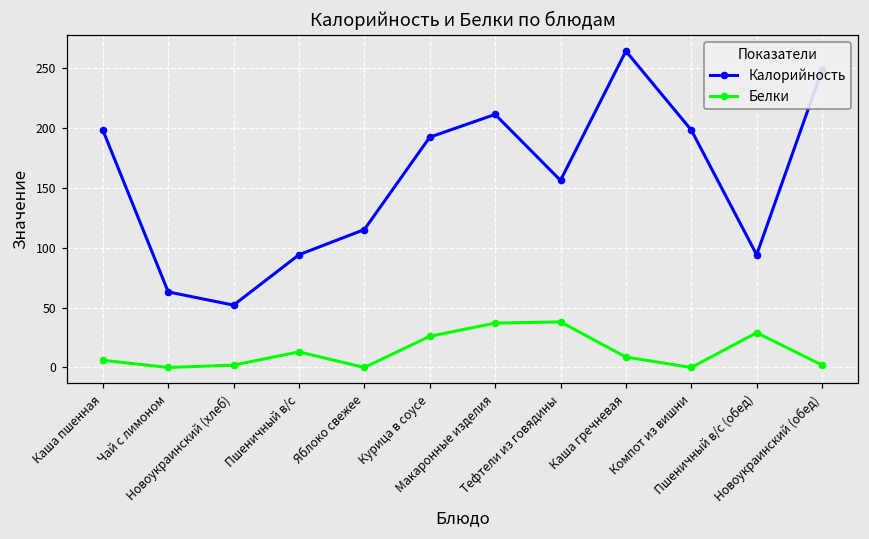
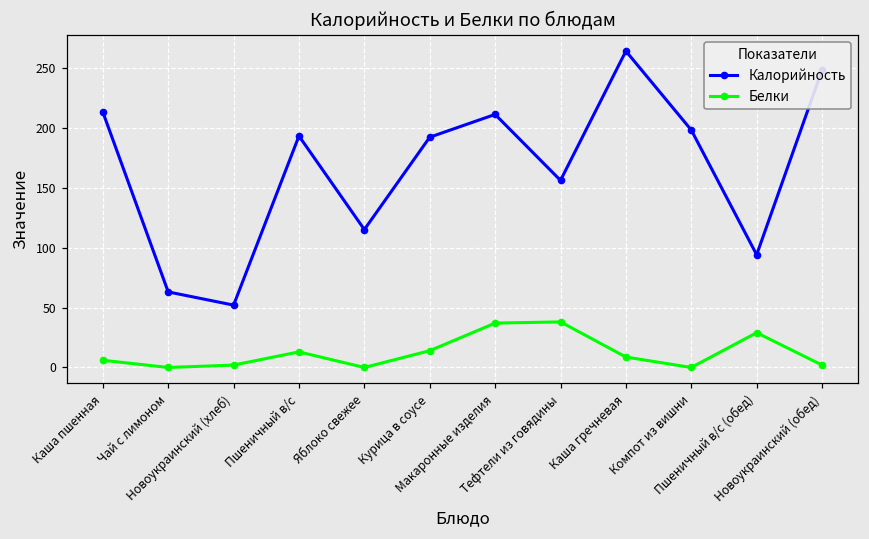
  {
    "Калорийность": {
-     "Каша пшенная": 198,
+     "Каша пшенная": 213,
      "Чай с лимоном": 63,
      "Новоукраинский (хлеб)": 52,
-     "Пшеничный в/с": 94,
+     "Пшеничный в/с": 193,
      "Яблоко свежее": 115,
      "Курица в соусе": 192,
      "Макаронные изделия": 211,
      "Тефтели из говядины": 156,
      "Каша гречневая": 264,
      "Компот из вишни": 198,
      "Пшеничный в/с (обед)": 94
    },
    "Белки": {
      "Каша пшенная": 6,
      "Чай с лимоном": 0,
      "Новоукраинский (хлеб)": 2,
      "Пшеничный в/с": 13,
      "Яблоко свежее": 0,
-     "Курица в соусе": 26,
+     "Курица в соусе": 14,
      "Макаронные изделия": 37,
      "Тефтели из говядины": 38,
      "Каша гречневая": 9,
      "Компот из вишни": 0,
      "Пшеничный в/с (обед)": 29,
      "Новоукраинский (обед)": 2
    }
  }
